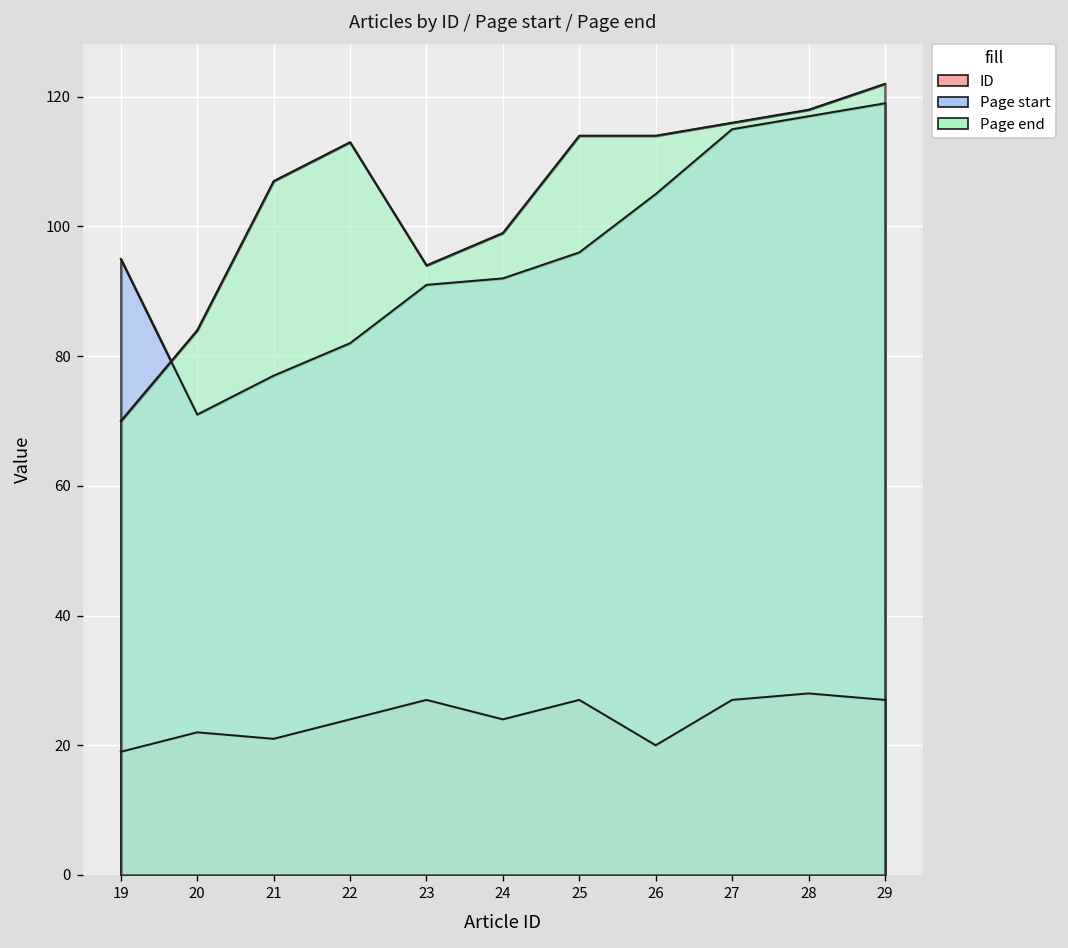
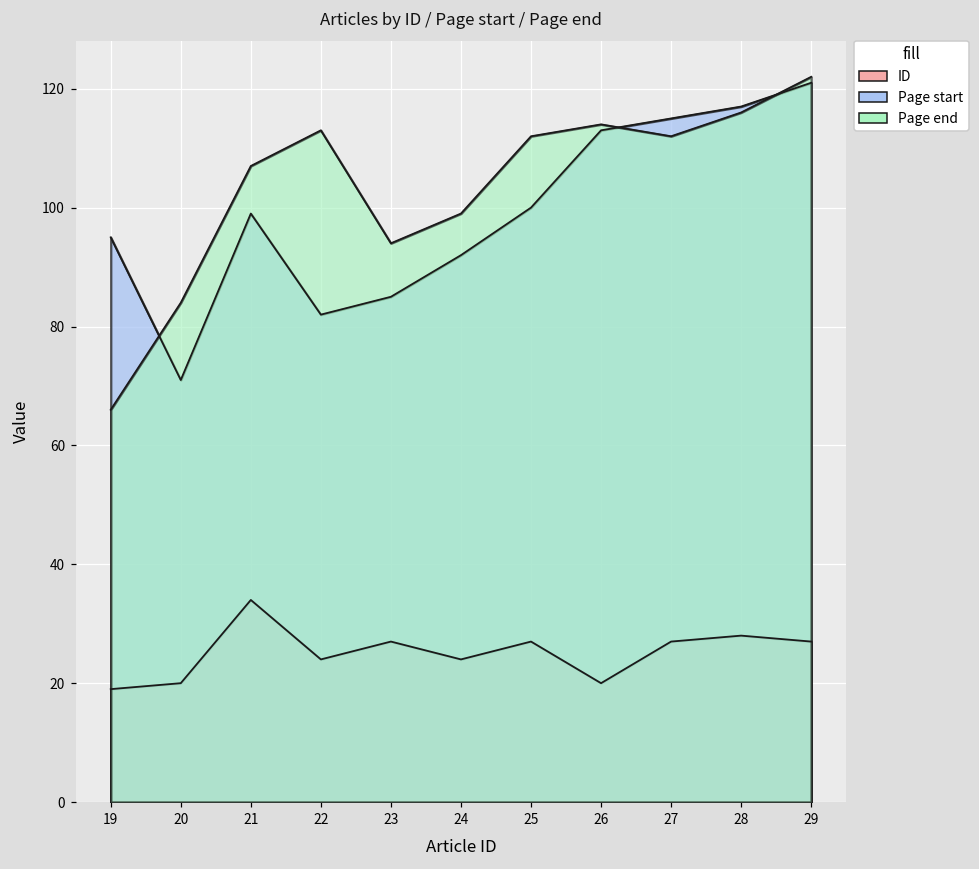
  {
    "ID": {
      "19": 19,
-     "20": 22,
-     "21": 21,
+     "20": 20,
+     "21": 34,
      "22": 24,
      "23": 27,
      "24": 24,
      "25": 27,
      "26": 20,
      "27": 27,
      "28": 28,
      "29": 27
    },
    "Page start": {
      "19": 95,
      "20": 71,
-     "21": 77,
+     "21": 99,
      "22": 82,
-     "23": 91,
+     "23": 85,
      "24": 92,
-     "25": 96,
-     "26": 105,
+     "25": 100,
+     "26": 113,
      "27": 115,
      "28": 117,
-     "29": 119
+     "29": 121
    },
    "Page end": {
-     "19": 70,
+     "19": 66,
      "20": 84,
      "21": 107,
      "22": 113,
      "23": 94,
      "24": 99,
-     "25": 114,
+     "25": 112,
      "26": 114,
-     "27": 116,
-     "28": 118,
+     "27": 112,
+     "28": 116,
      "29": 122
    }
  }
